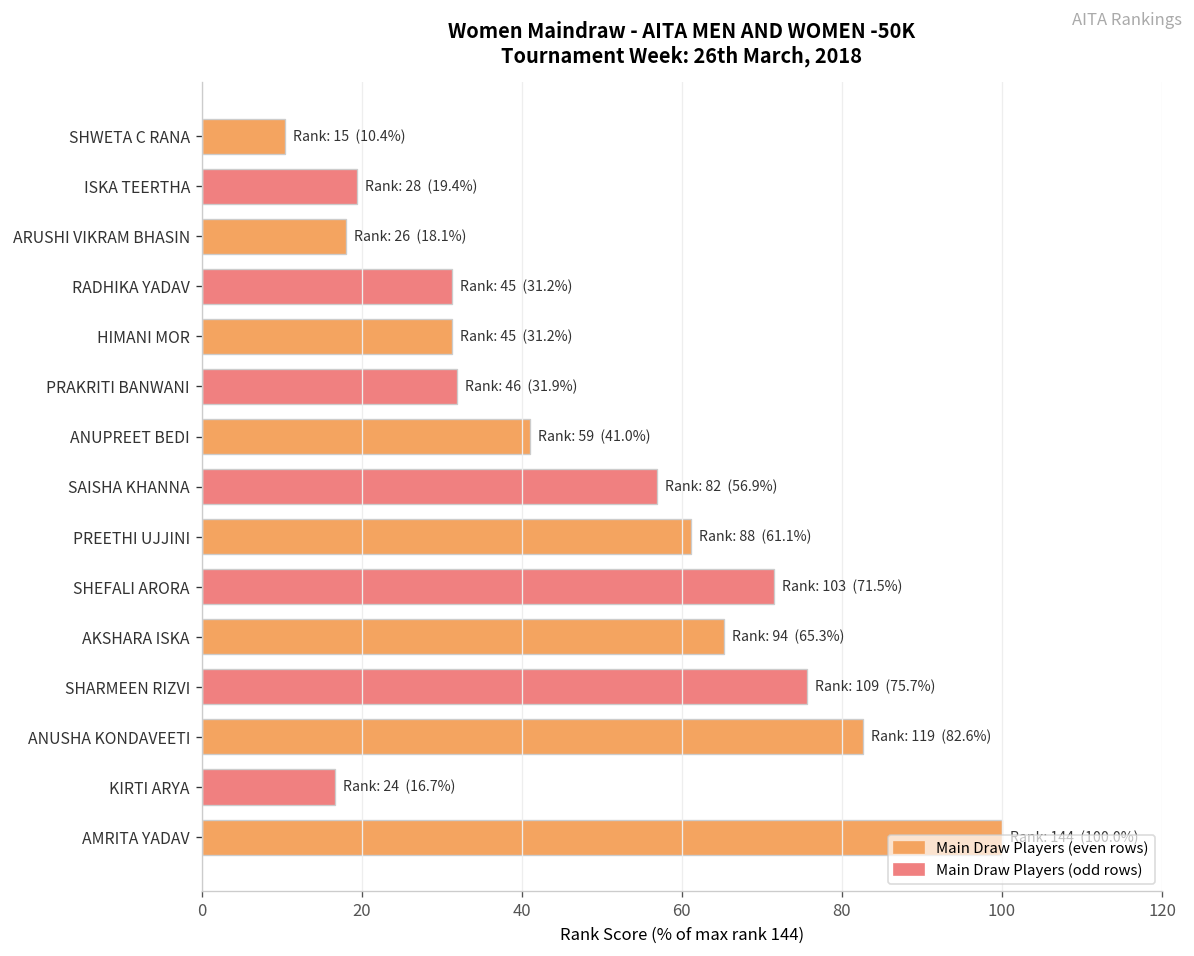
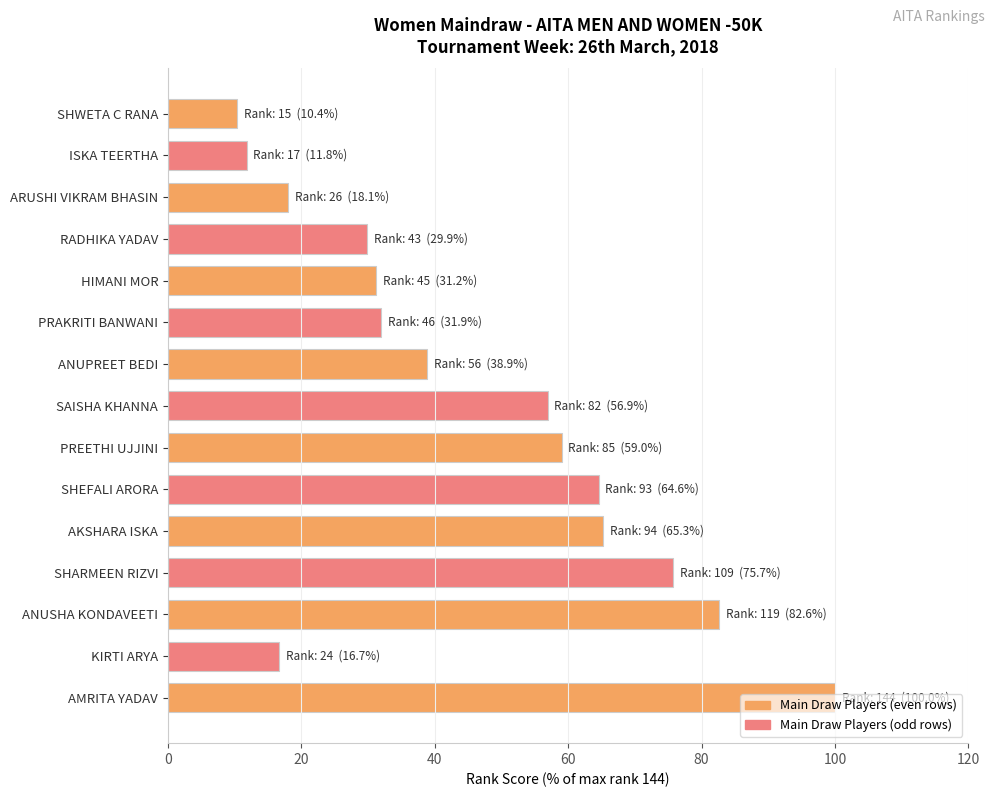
  {
    "SHWETA C RANA": "(10.4%)",
-   "ISKA TEERTHA": "28 (19.4%)",
+   "ISKA TEERTHA": "17 (11.8%)",
    "ARUSHI VIKRAM BHASIN": "(18.1%)",
-   "RADHIKA YADAV": "45 (31.2%)",
+   "RADHIKA YADAV": "43 (29.9%)",
    "HIMANI MOR": "(31.2%)",
    "PRAKRITI BANWANI": "(31.9%)",
-   "ANUPREET BEDI": "59 (41.0%)",
+   "ANUPREET BEDI": "56 (38.9%)",
    "SAISHA KHANNA": "(56.9%)",
-   "PREETHI UJJINI": "88 (61.1%)",
-   "SHEFALI ARORA": "103 (71.5%)",
+   "PREETHI UJJINI": "85 (59.0%)",
+   "SHEFALI ARORA": "93 (64.6%)",
    "AKSHARA ISKA": "(65.3%)",
    "SHARMEEN RIZVI": "(75.7%)",
    "ANUSHA KONDAVEETI": "(82.6%)",
    "KIRTI ARYA": "(16.7%)"
  }
